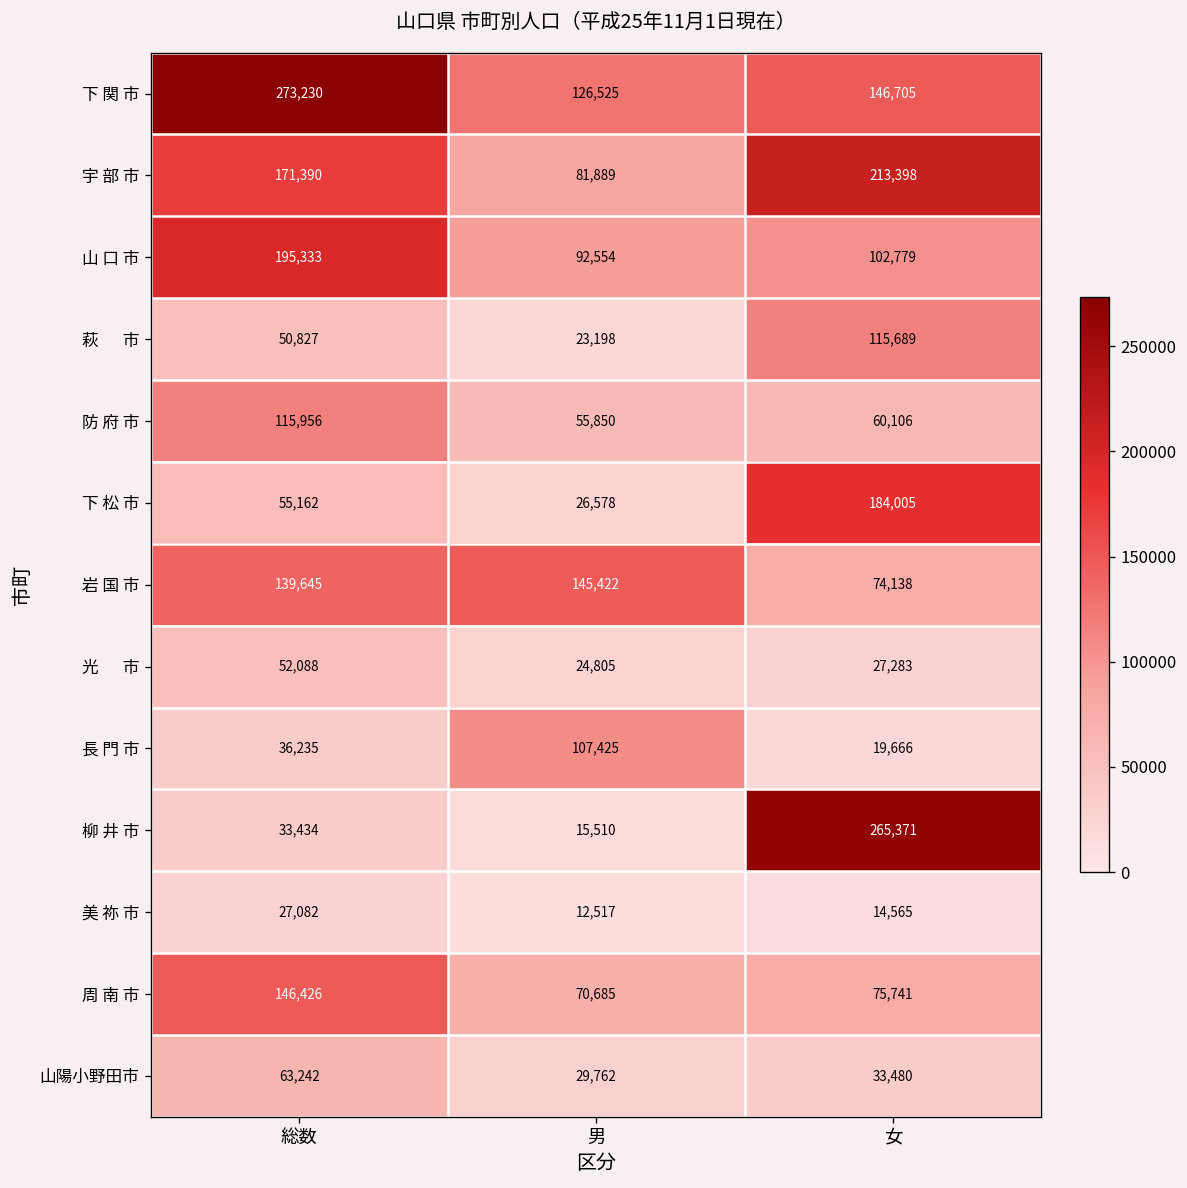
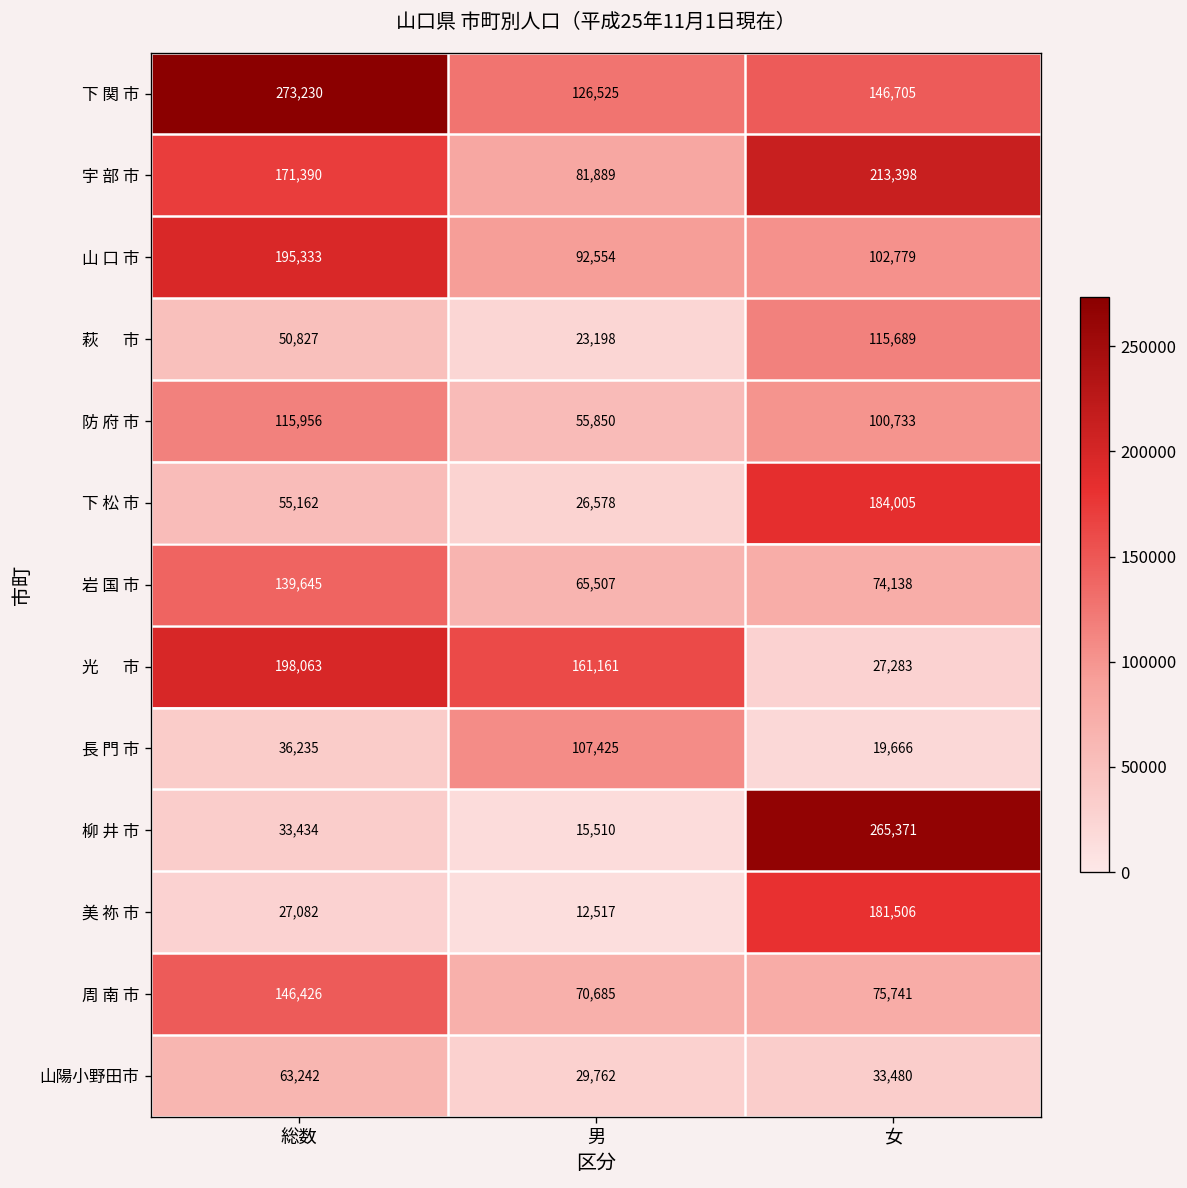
  {
    "下 関 市": {
      "総数": "273,230",
      "男": "126,525",
      "女": "146,705"
    },
    "宇 部 市": {
      "総数": "171,390",
      "男": "81,889",
      "女": "213,398"
    },
    "山 口 市": {
      "総数": "195,333",
      "男": "92,554",
      "女": "102,779"
    },
    "萩 市": {
      "総数": "50,827",
      "男": "23,198",
      "女": "115,689"
    },
    "防 府 市": {
      "総数": "115,956",
      "男": "55,850",
-     "女": "60,106"
+     "女": "100,733"
    },
    "下 松 市": {
      "総数": "55,162",
      "男": "26,578",
      "女": "184,005"
    },
    "岩 国 市": {
      "総数": "139,645",
-     "男": "145,422",
+     "男": "65,507",
      "女": "74,138"
    },
    "光 市": {
-     "総数": "52,088",
-     "男": "24,805",
+     "総数": "198,063",
+     "男": "161,161",
      "女": "27,283"
    },
    "長 門 市": {
      "総数": "36,235",
      "男": "107,425",
      "女": "19,666"
    },
    "柳 井 市": {
      "総数": "33,434",
      "男": "15,510",
      "女": "265,371"
    },
    "美 祢 市": {
      "総数": "27,082",
      "男": "12,517",
-     "女": "14,565"
+     "女": "181,506"
    },
    "周 南 市": {
      "総数": "146,426",
      "男": "70,685",
      "女": "75,741"
    },
    "山陽小野田市": {
      "総数": "63,242",
      "男": "29,762",
      "女": "33,480"
    }
  }
